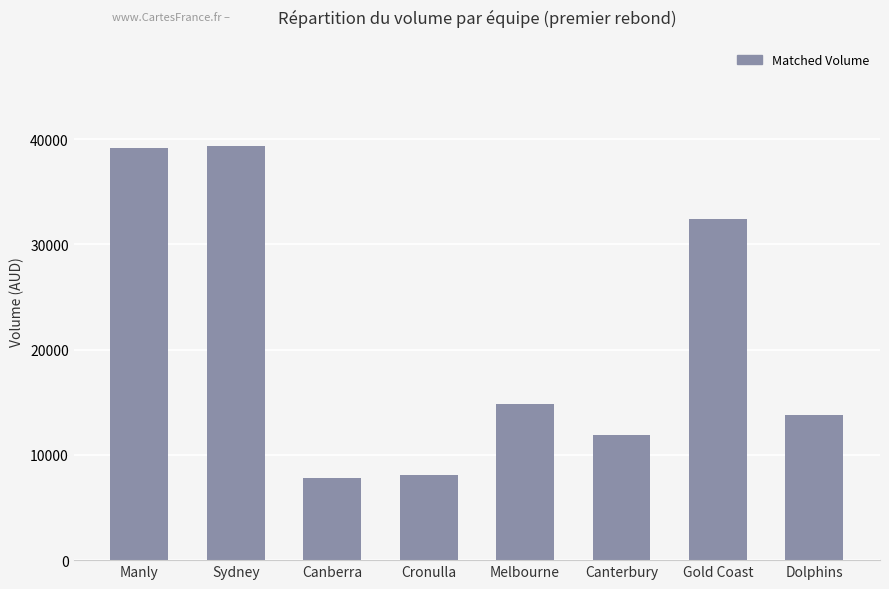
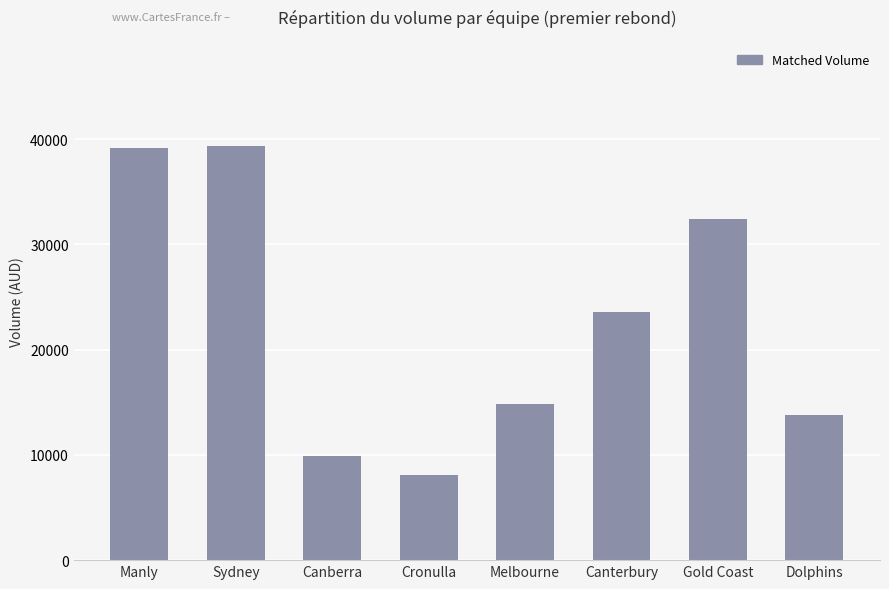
  {
    "Manly": 39200,
    "Sydney": 39300,
-   "Canberra": 7800,
+   "Canberra": 9900,
    "Cronulla": 8100,
    "Melbourne": 14800,
-   "Canterbury": 11900,
+   "Canterbury": 23600,
    "Gold Coast": 32400,
    "Dolphins": 13800
  }
